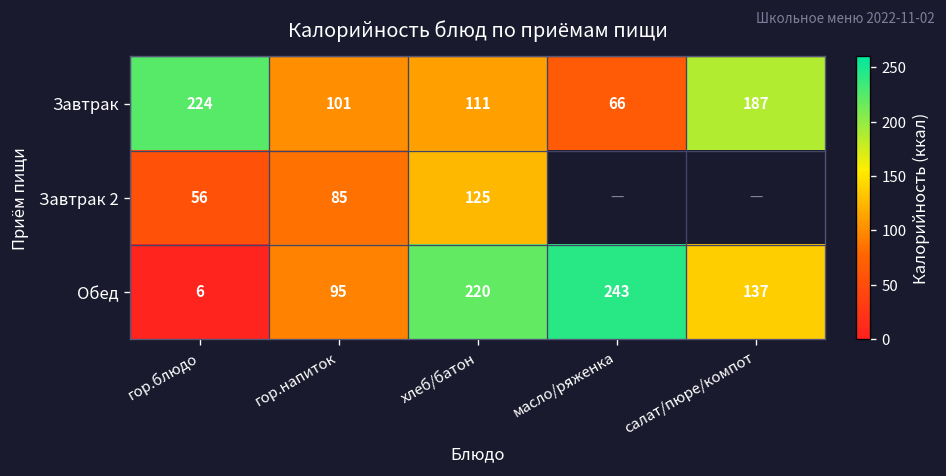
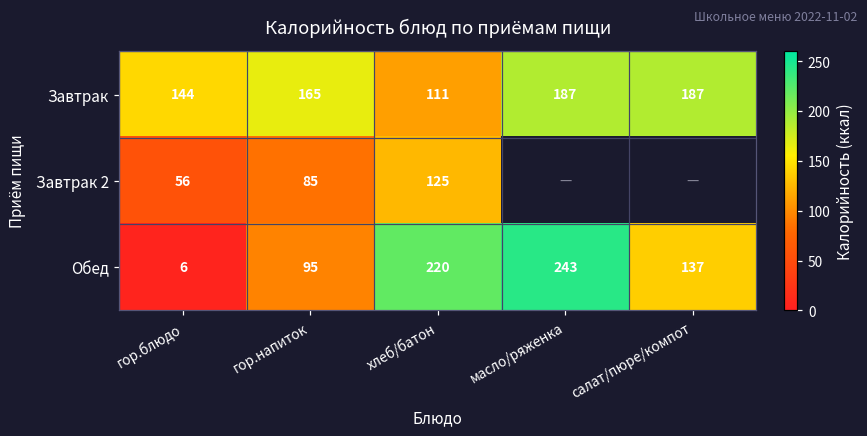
  {
    "Завтрак": {
-     "гор.блюдо": 224,
-     "гор.напиток": 101,
+     "гор.блюдо": 144,
+     "гор.напиток": 165,
      "хлеб/батон": 111,
-     "масло/ряженка": 66,
+     "масло/ряженка": 187,
      "салат/пюре/компот": 187
    },
    "Завтрак 2": {
      "гор.блюдо": 56,
      "гор.напиток": 85,
      "хлеб/батон": 125
    },
    "Обед": {
      "гор.блюдо": 6,
      "гор.напиток": 95,
      "хлеб/батон": 220,
      "масло/ряженка": 243,
      "салат/пюре/компот": 137
    }
  }
